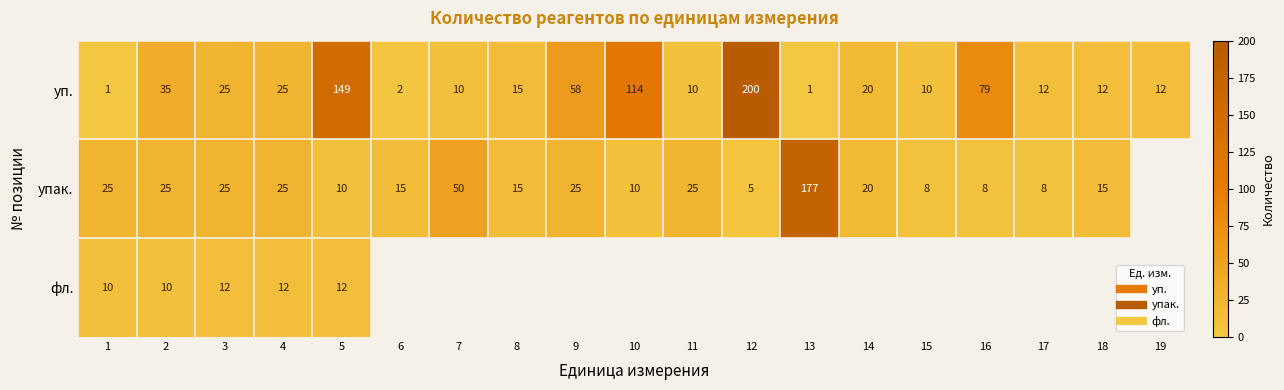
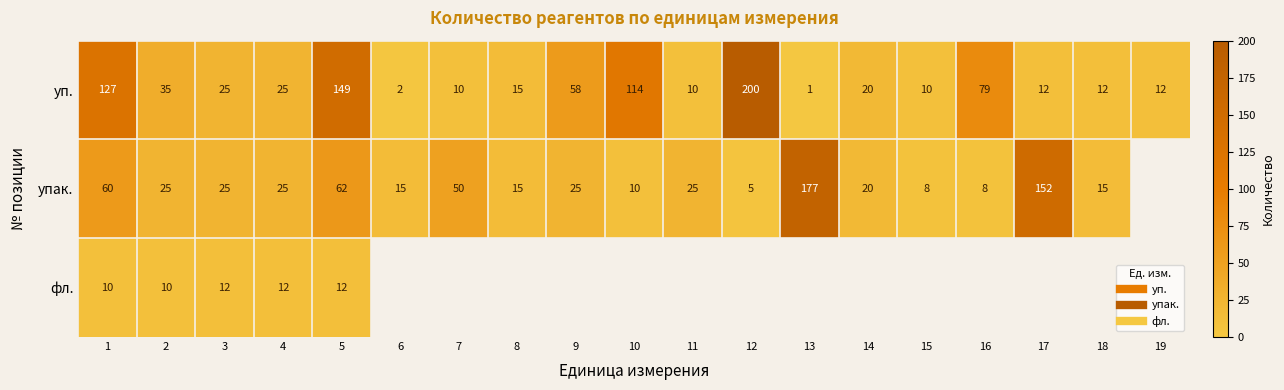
  {
    "уп.": {
-     "1": 1,
+     "1": 127,
      "2": 35,
      "3": 25,
      "4": 25,
      "5": 149,
      "6": 2,
      "7": 10,
      "8": 15,
      "9": 58,
      "10": 114,
      "11": 10,
      "12": 200,
      "13": 1,
      "14": 20,
      "15": 10,
      "16": 79,
      "17": 12,
      "18": 12,
      "19": 12
    },
    "упак.": {
-     "1": 25,
+     "1": 60,
      "2": 25,
      "3": 25,
      "4": 25,
-     "5": 10,
+     "5": 62,
      "6": 15,
      "7": 50,
      "8": 15,
      "9": 25,
      "10": 10,
      "11": 25,
      "12": 5,
      "13": 177,
      "14": 20,
      "15": 8,
      "16": 8,
-     "17": 8,
+     "17": 152,
      "18": 15
    },
    "фл.": {
      "1": 10,
      "2": 10,
      "3": 12,
      "4": 12,
      "5": 12
    }
  }
